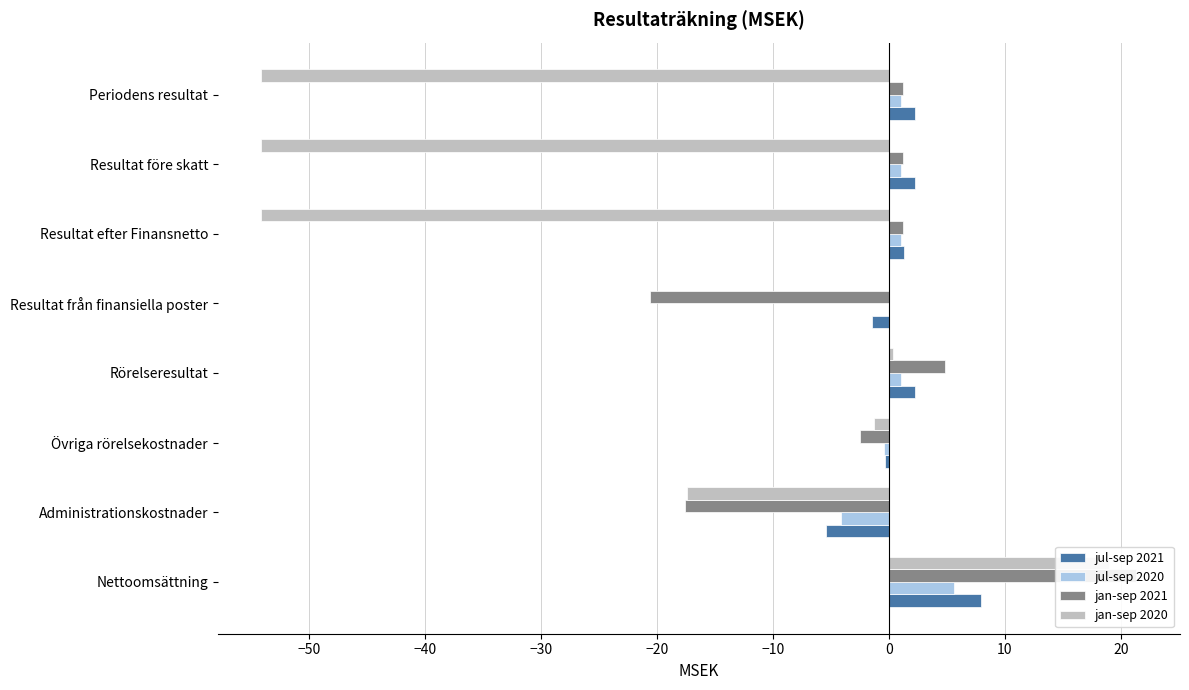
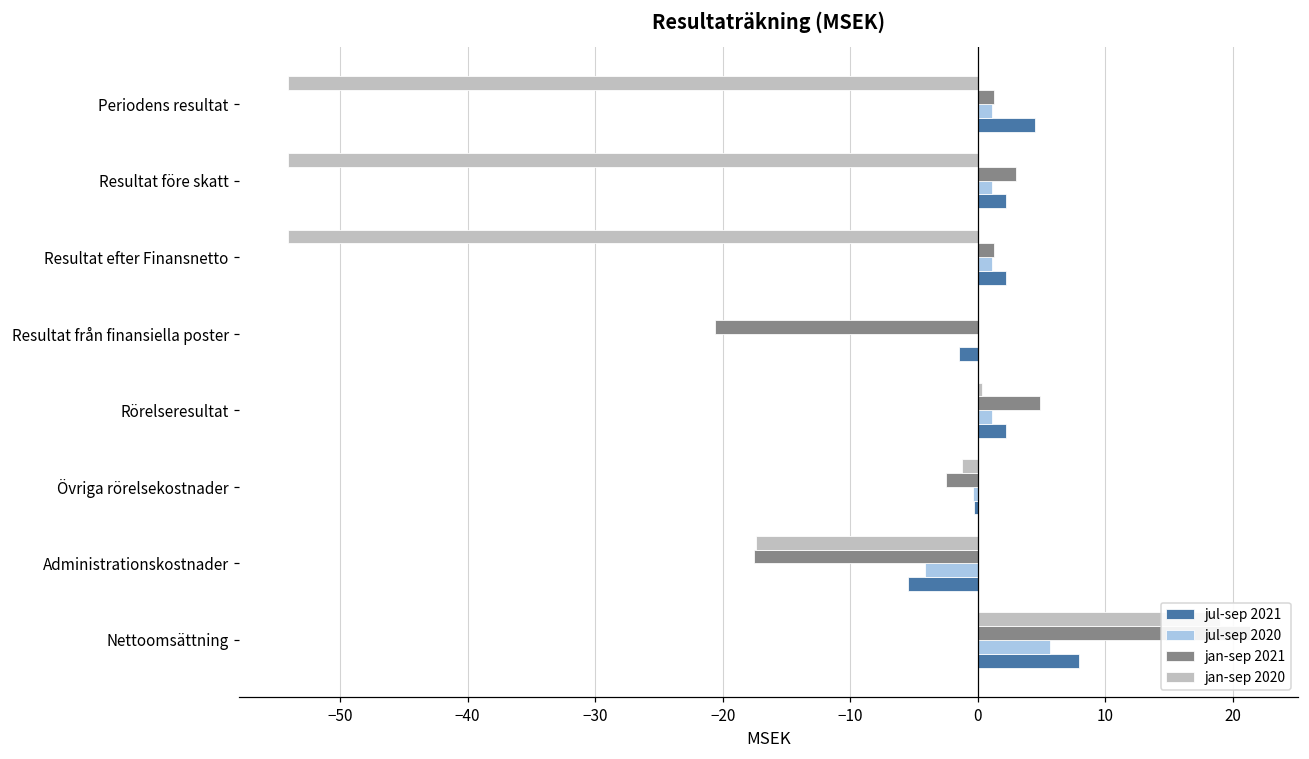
  {
    "jul-sep 2021": {
-     "Periodens resultat": 2.2,
+     "Periodens resultat": 4.5,
      "Resultat före skatt": 2.2,
-     "Resultat efter Finansnetto": 1.3,
+     "Resultat efter Finansnetto": 2.2,
      "Resultat från finansiella poster": -1.5,
      "Rörelseresultat": 2.2,
      "Övriga rörelsekostnader": -0.3,
      "Administrationskostnader": -5.4,
      "Nettoomsättning": 8.0
    },
    "jan-sep 2021": {
      "Periodens resultat": 1.2,
-     "Resultat före skatt": 1.2,
+     "Resultat före skatt": 3.0,
      "Resultat efter Finansnetto": 1.2,
      "Resultat från finansiella poster": -20.6,
      "Rörelseresultat": 4.9,
      "Övriga rörelsekostnader": -2.5,
      "Administrationskostnader": -17.6
    }
  }
